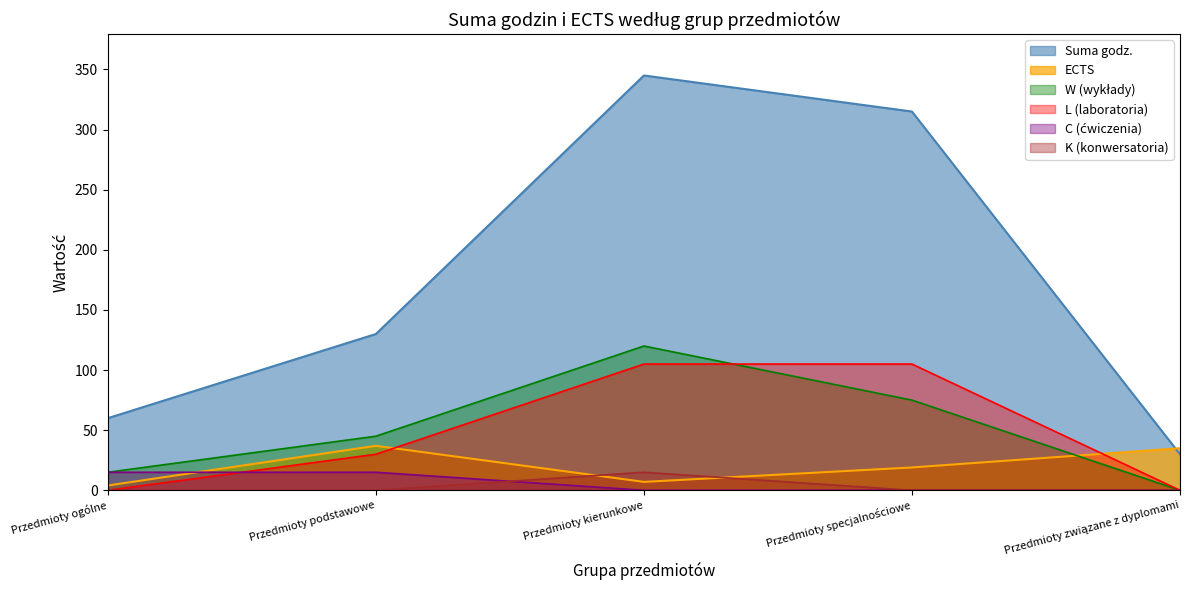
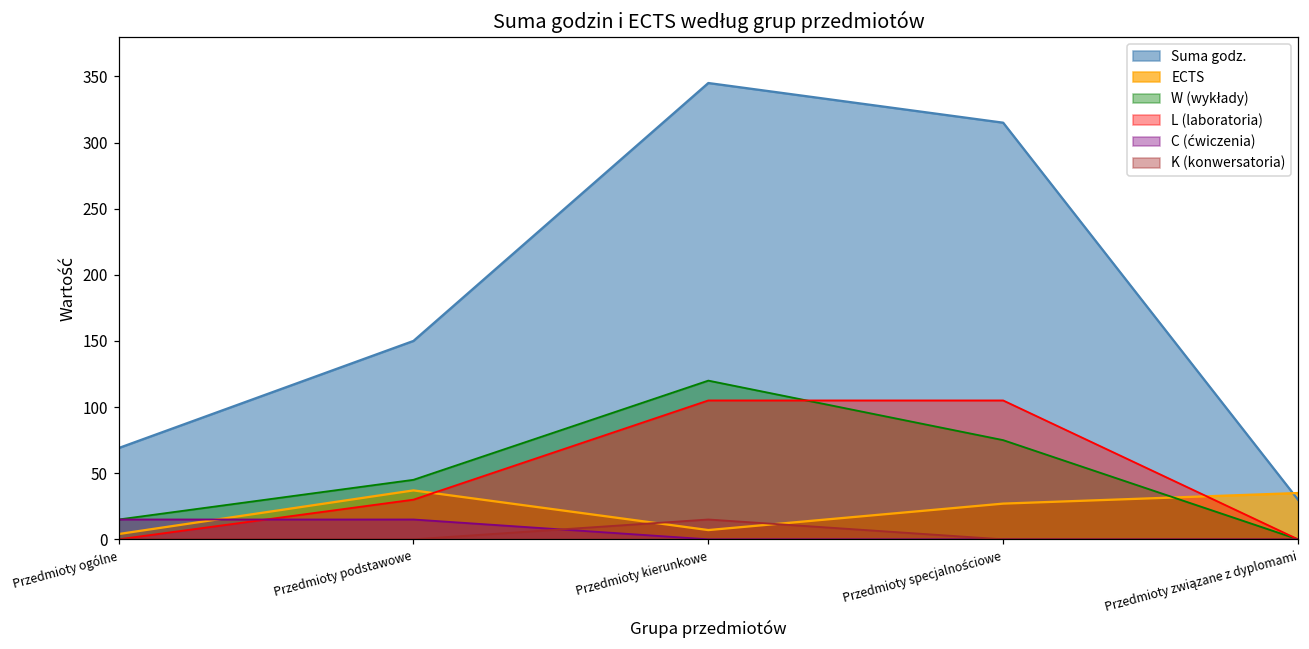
  {
    "Suma godz.": {
-     "Przedmioty ogólne": 60,
-     "Przedmioty podstawowe": 130,
+     "Przedmioty ogólne": 69,
+     "Przedmioty podstawowe": 150,
      "Przedmioty kierunkowe": 345,
      "Przedmioty specjalnościowe": 315,
      "Przedmioty związane z dyplomami": 30
    },
    "ECTS": {
      "Przedmioty ogólne": 4,
      "Przedmioty podstawowe": 37,
      "Przedmioty kierunkowe": 7,
-     "Przedmioty specjalnościowe": 19,
+     "Przedmioty specjalnościowe": 27,
      "Przedmioty związane z dyplomami": 35
    },
    "W (wykłady)": {
      "Przedmioty podstawowe": 45,
      "Przedmioty kierunkowe": 120,
      "Przedmioty specjalnościowe": 75
    },
    "L (laboratoria)": {
      "Przedmioty podstawowe": 30,
      "Przedmioty kierunkowe": 105,
      "Przedmioty specjalnościowe": 105
    },
    "C (ćwiczenia)": {
      "Przedmioty podstawowe": 15,
      "Przedmioty kierunkowe": 0
    },
    "K (konwersatoria)": {
      "Przedmioty podstawowe": 0,
      "Przedmioty kierunkowe": 15
    }
  }
